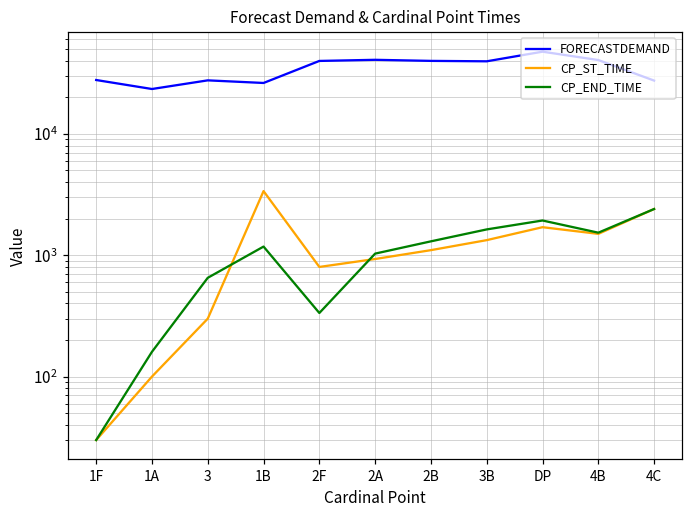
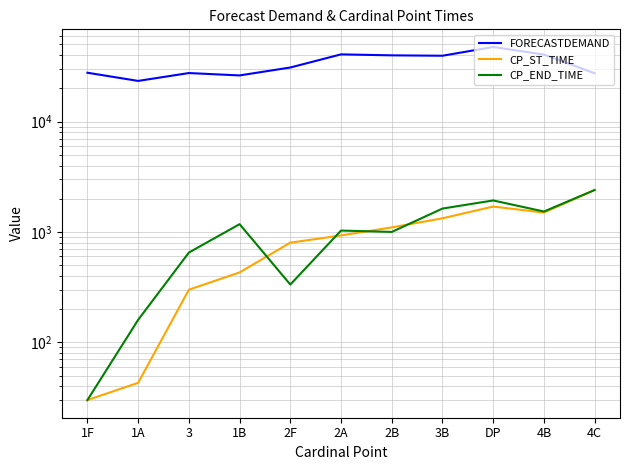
  {
    "FORECASTDEMAND": {
      "1F": 28000,
      "1A": 23000,
      "3": 28000,
      "1B": 26000,
-     "2F": 40000,
+     "2F": 31000,
      "2A": 41000,
      "2B": 40000,
      "3B": 40000
    },
    "CP_ST_TIME": {
-     "1A": 100,
+     "1A": 43,
      "3": 300,
-     "1B": 3400,
+     "1B": 430,
      "2F": 800,
      "2A": 900,
      "2B": 1100,
      "3B": 1300,
      "DP": 1700
    },
    "CP_END_TIME": {
      "1A": 160,
      "3": 700,
      "1B": 1200,
      "2F": 330,
      "2A": 1000,
-     "2B": 1300,
+     "2B": 1000,
      "3B": 1600,
      "DP": 1900
    }
  }
